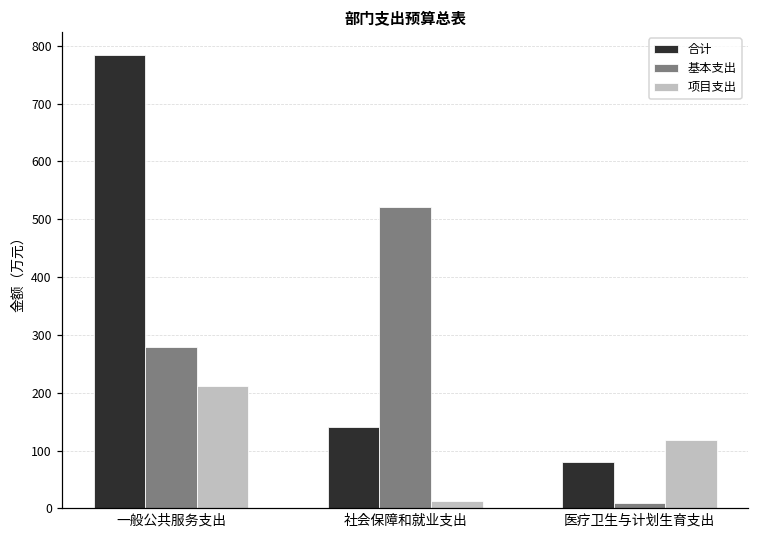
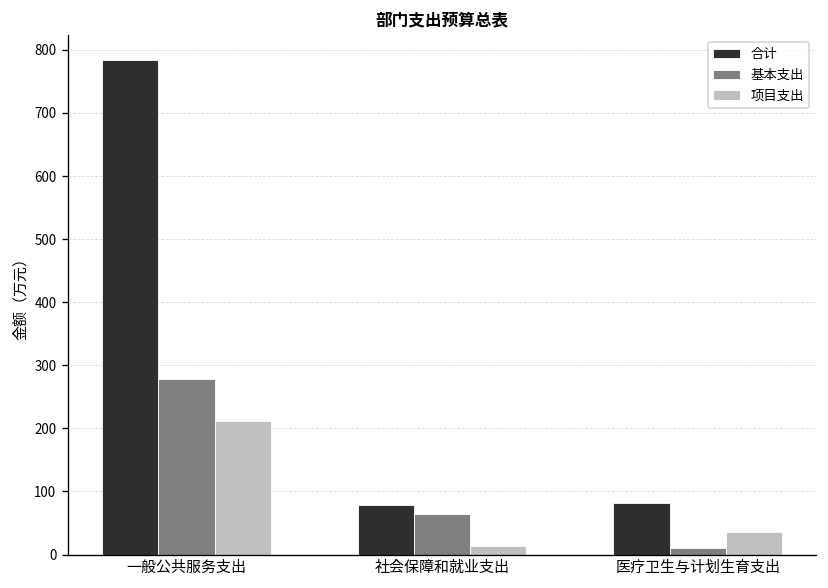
  {
    "合计": {
      "一般公共服务支出": 780,
-     "社会保障和就业支出": 140,
+     "社会保障和就业支出": 80,
      "医疗卫生与计划生育支出": 80
    },
    "基本支出": {
      "一般公共服务支出": 280,
-     "社会保障和就业支出": 520,
+     "社会保障和就业支出": 70,
      "医疗卫生与计划生育支出": 10
    },
    "项目支出": {
      "一般公共服务支出": 210,
      "社会保障和就业支出": 10,
-     "医疗卫生与计划生育支出": 120
+     "医疗卫生与计划生育支出": 40
    }
  }
